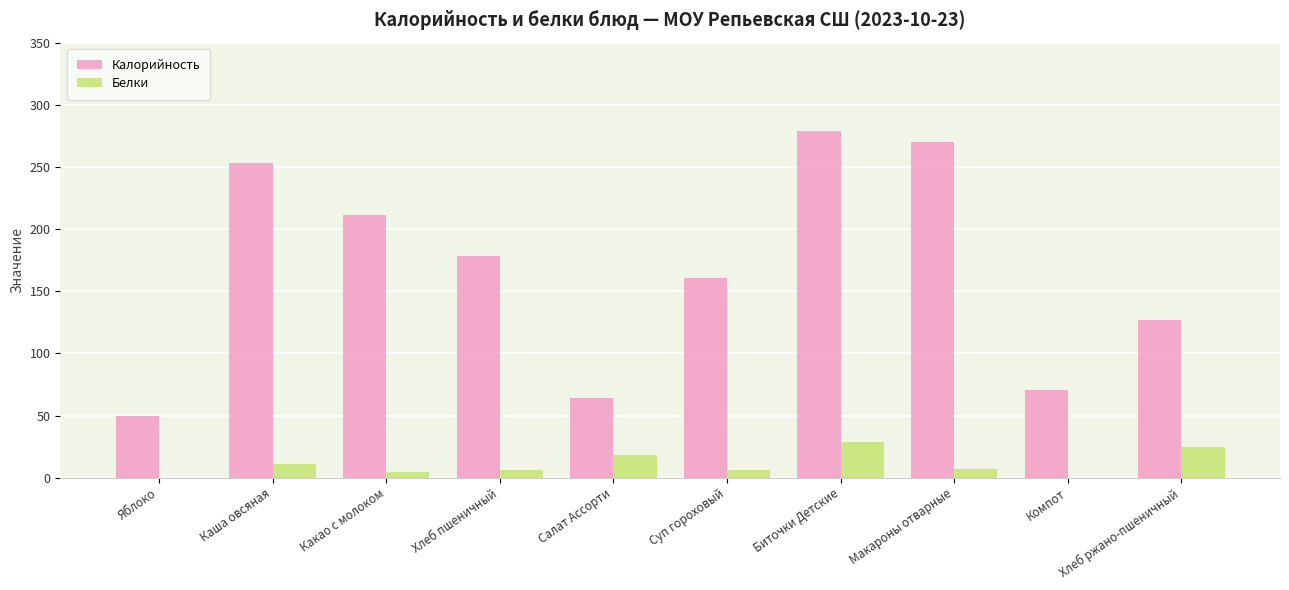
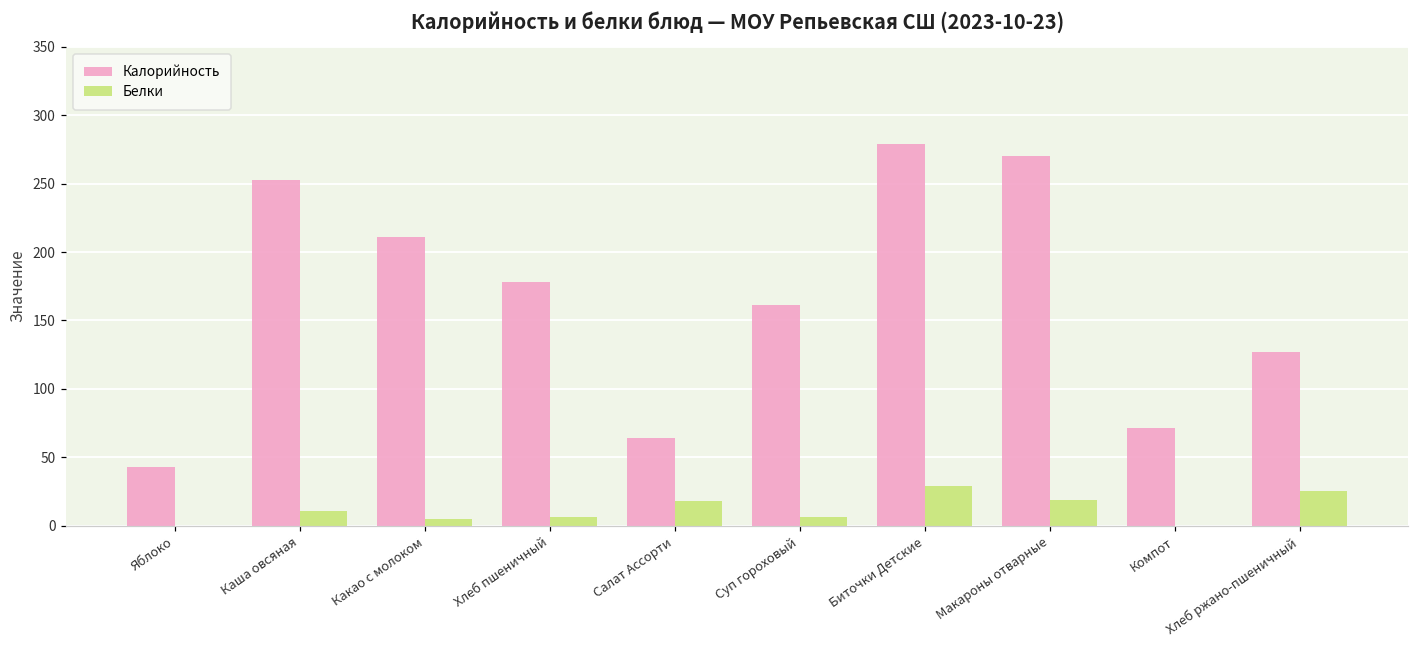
  {
    "Калорийность": {
-     "Яблоко": 50,
+     "Яблоко": 43,
      "Каша овсяная": 253,
      "Какао с молоком": 211,
      "Хлеб пшеничный": 178,
      "Салат Ассорти": 64,
      "Суп гороховый": 161,
      "Биточки Детские": 279,
      "Макароны отварные": 270,
      "Компот": 71,
      "Хлеб ржано-пшеничный": 127
    },
    "Белки": {
      "Яблоко": 0,
      "Каша овсяная": 11,
      "Какао с молоком": 5,
      "Хлеб пшеничный": 6,
      "Салат Ассорти": 18,
      "Суп гороховый": 6,
      "Биточки Детские": 29,
-     "Макароны отварные": 7,
+     "Макароны отварные": 19,
      "Компот": 0,
      "Хлеб ржано-пшеничный": 25
    }
  }
